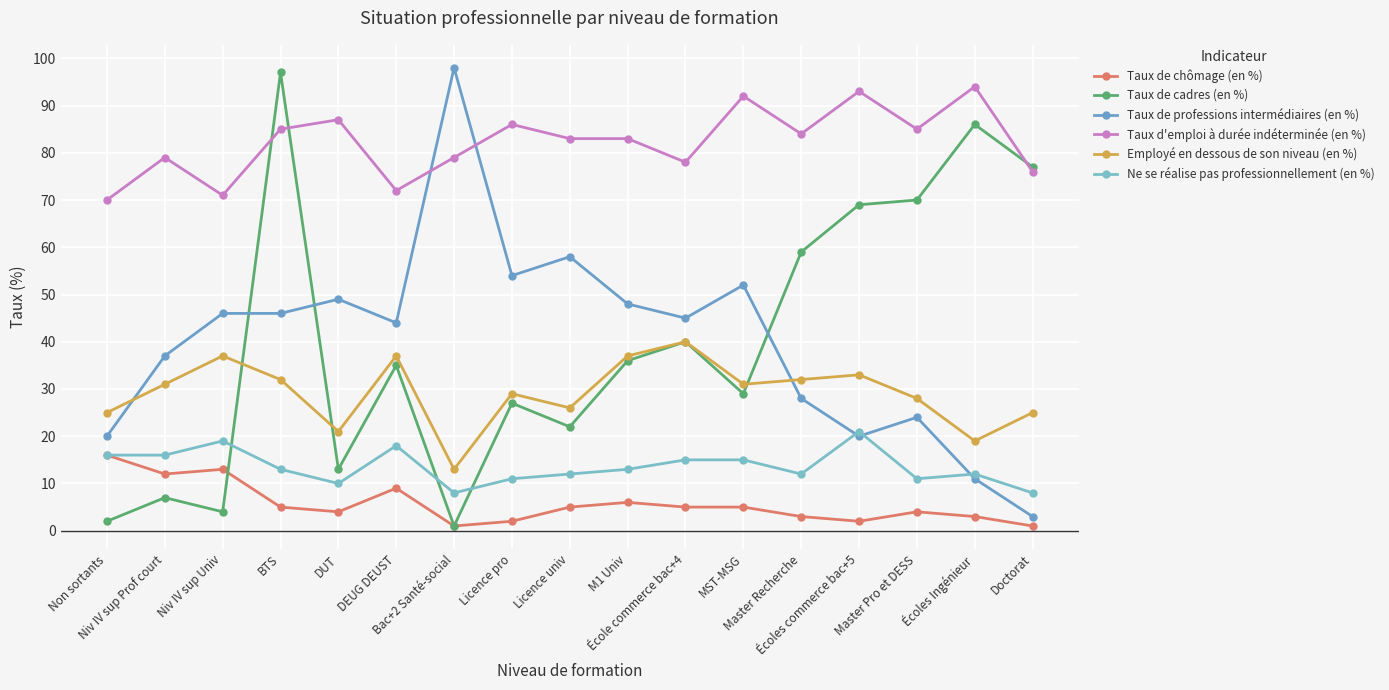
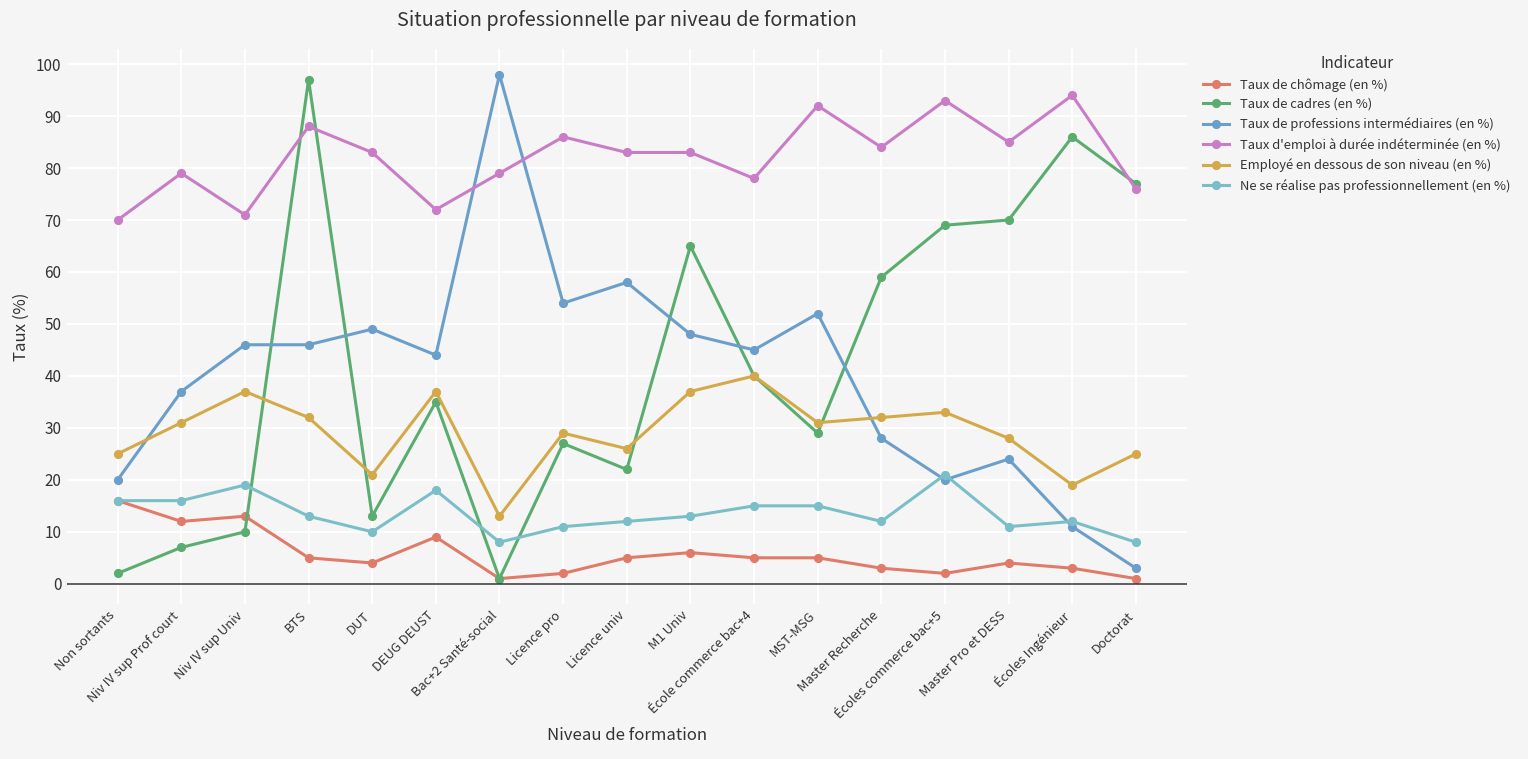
  {
    "Taux de cadres (en %)": {
      "Non sortants": 2,
      "Niv IV sup Prof court": 7,
-     "Niv IV sup Univ": 4,
+     "Niv IV sup Univ": 10,
      "BTS": 97,
      "DUT": 13,
      "DEUG DEUST": 35,
      "Licence pro": 27,
      "Licence univ": 22,
-     "M1 Univ": 36,
+     "M1 Univ": 65,
      "MST-MSG": 29,
      "Master Recherche": 59,
      "Écoles commerce bac+5": 69,
      "Master Pro et DESS": 70,
      "Écoles Ingénieur": 86,
      "Doctorat": 77
    },
    "Taux d'emploi à durée indéterminée (en %)": {
      "Non sortants": 70,
      "Niv IV sup Prof court": 79,
      "Niv IV sup Univ": 71,
-     "BTS": 85,
-     "DUT": 87,
+     "BTS": 88,
+     "DUT": 83,
      "DEUG DEUST": 72,
      "Bac+2 Santé-social": 79,
      "Licence pro": 86,
      "Licence univ": 83,
      "M1 Univ": 83,
      "École commerce bac+4": 78,
      "MST-MSG": 92,
      "Master Recherche": 84,
      "Écoles commerce bac+5": 93,
      "Master Pro et DESS": 85,
      "Écoles Ingénieur": 94,
      "Doctorat": 76
    }
  }
